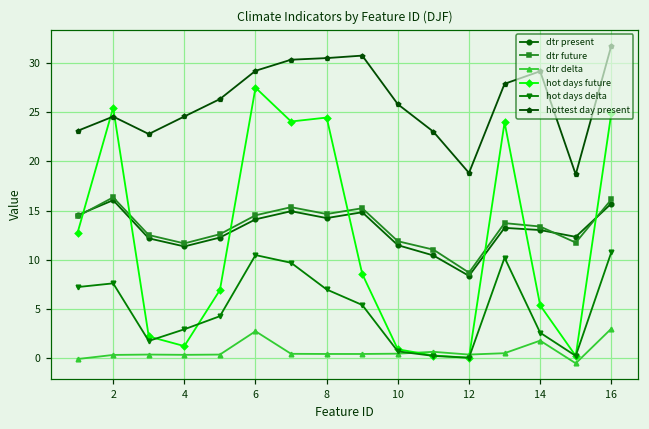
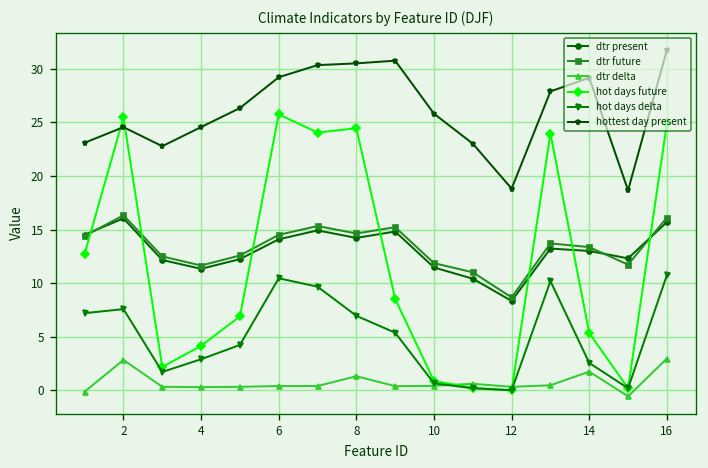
  {
    "dtr delta": {
-     "2": 0,
+     "2": 3,
      "4": 0,
-     "6": 3,
-     "8": 0,
+     "6": 0,
+     "8": 1,
      "12": 0,
      "14": 2,
      "16": 3
    },
    "hot days future": {
      "2": 25,
-     "4": 1,
-     "6": 28,
+     "4": 4,
+     "6": 26,
      "8": 24,
      "14": 5
    }
  }
